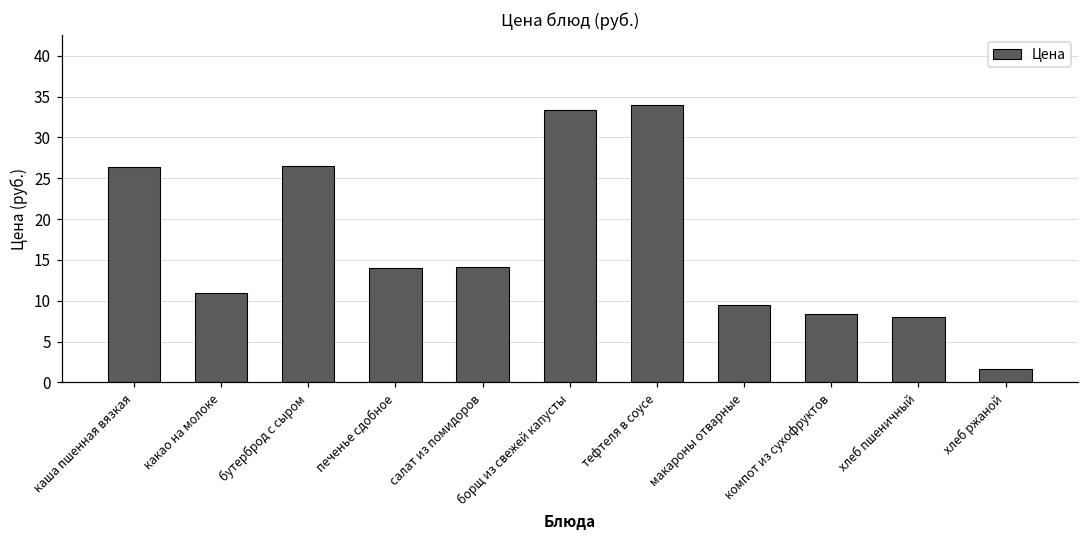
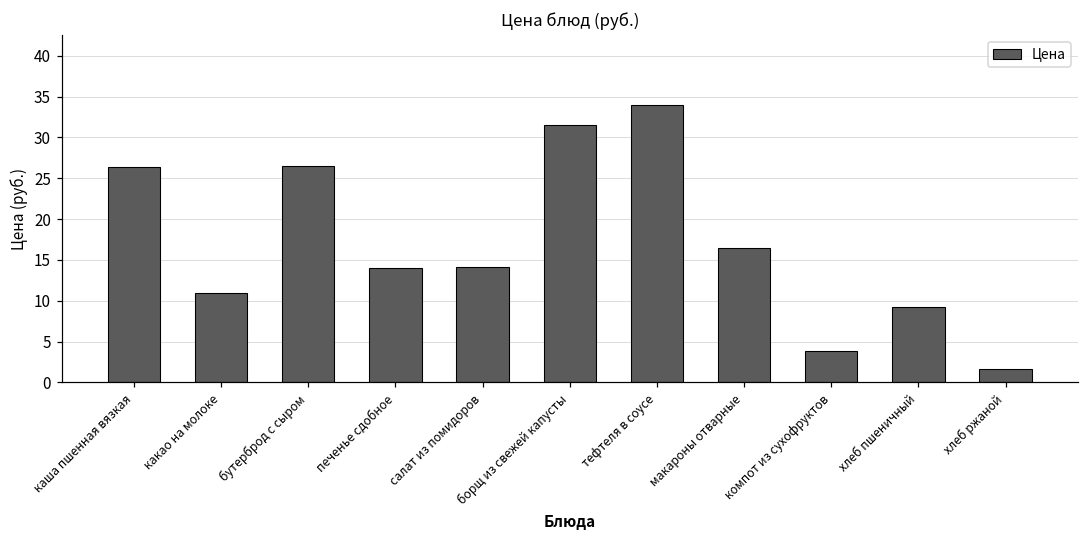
  {
    "каша пшенная вязкая": 26,
    "какао на молоке": 11,
    "бутерброд с сыром": 26,
    "печенье сдобное": 14,
    "салат из помидоров": 14,
-   "борщ из свежей капусты": 33,
+   "борщ из свежей капусты": 32,
    "тефтеля в соусе": 34,
-   "макароны отварные": 10,
-   "компот из сухофруктов": 8,
-   "хлеб пшеничный": 8,
+   "макароны отварные": 17,
+   "компот из сухофруктов": 4,
+   "хлеб пшеничный": 9,
    "хлеб ржаной": 2
  }
